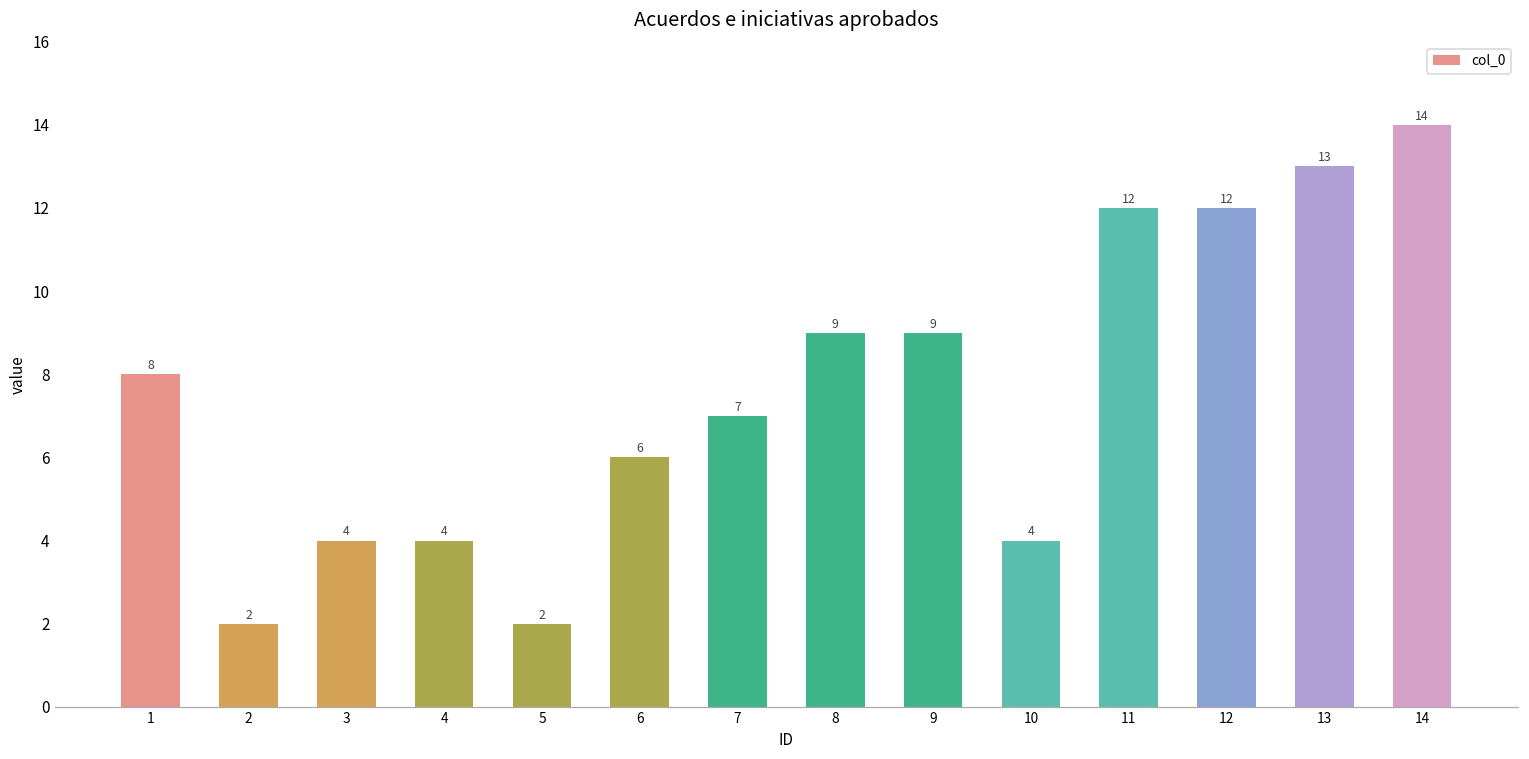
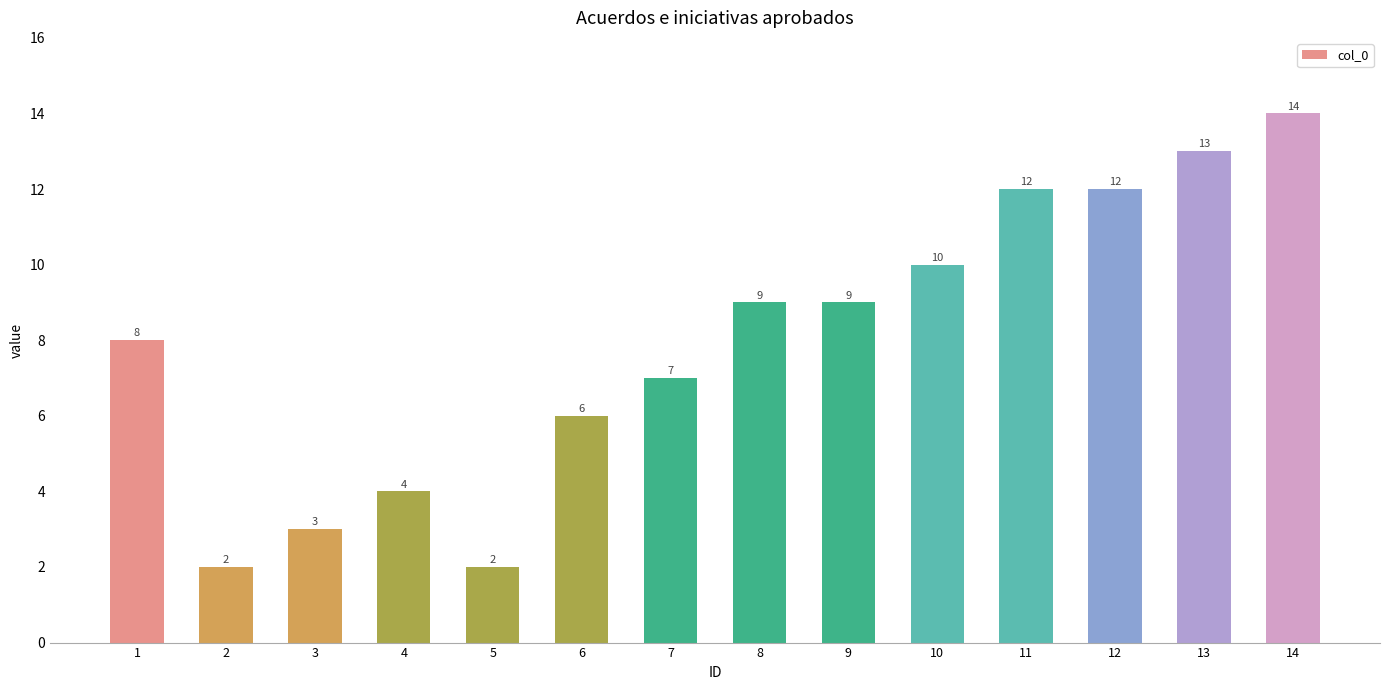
  {
    "1": 8,
    "2": 2,
-   "3": 4,
+   "3": 3,
    "4": 4,
    "5": 2,
    "6": 6,
    "7": 7,
    "8": 9,
    "9": 9,
-   "10": 4,
+   "10": 10,
    "11": 12,
    "12": 12,
    "13": 13,
    "14": 14
  }
